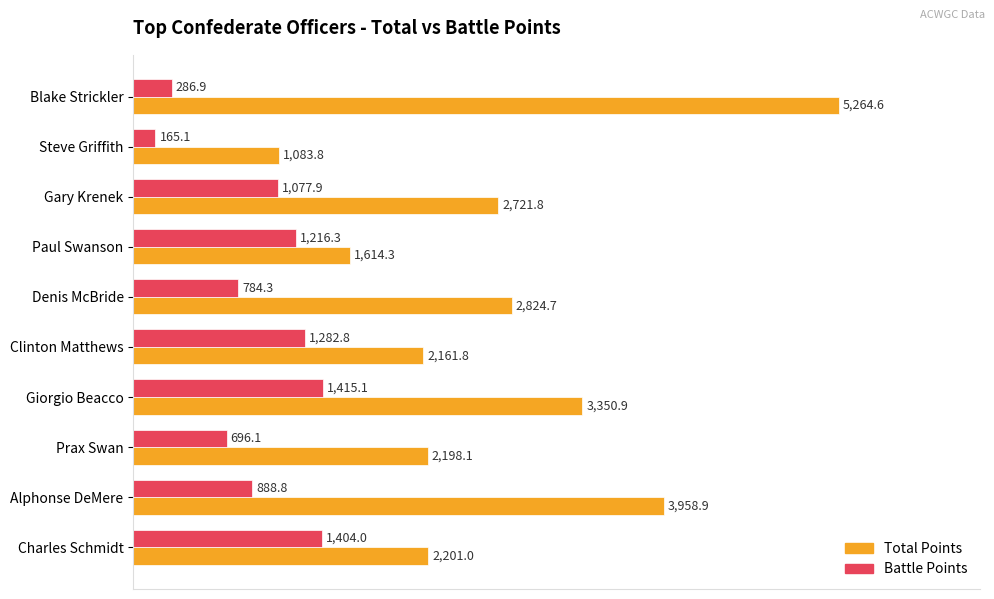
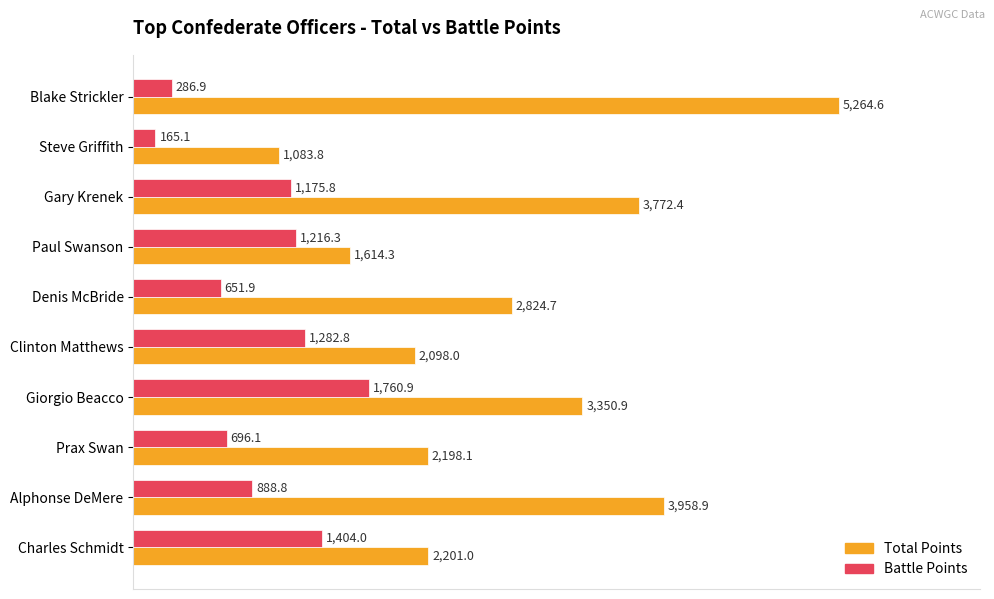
  {
    "Total Points": {
      "Blake Strickler": "5,264.6",
      "Steve Griffith": "1,083.8",
-     "Gary Krenek": "2,721.8",
+     "Gary Krenek": "3,772.4",
      "Paul Swanson": "1,614.3",
      "Denis McBride": "2,824.7",
-     "Clinton Matthews": "2,161.8",
+     "Clinton Matthews": "2,098.0",
      "Giorgio Beacco": "3,350.9",
      "Prax Swan": "2,198.1",
      "Alphonse DeMere": "3,958.9",
      "Charles Schmidt": "2,201.0"
    },
    "Battle Points": {
      "Blake Strickler": "286.9",
      "Steve Griffith": "165.1",
-     "Gary Krenek": "1,077.9",
+     "Gary Krenek": "1,175.8",
      "Paul Swanson": "1,216.3",
-     "Denis McBride": "784.3",
+     "Denis McBride": "651.9",
      "Clinton Matthews": "1,282.8",
-     "Giorgio Beacco": "1,415.1",
+     "Giorgio Beacco": "1,760.9",
      "Prax Swan": "696.1",
      "Alphonse DeMere": "888.8",
      "Charles Schmidt": "1,404.0"
    }
  }
